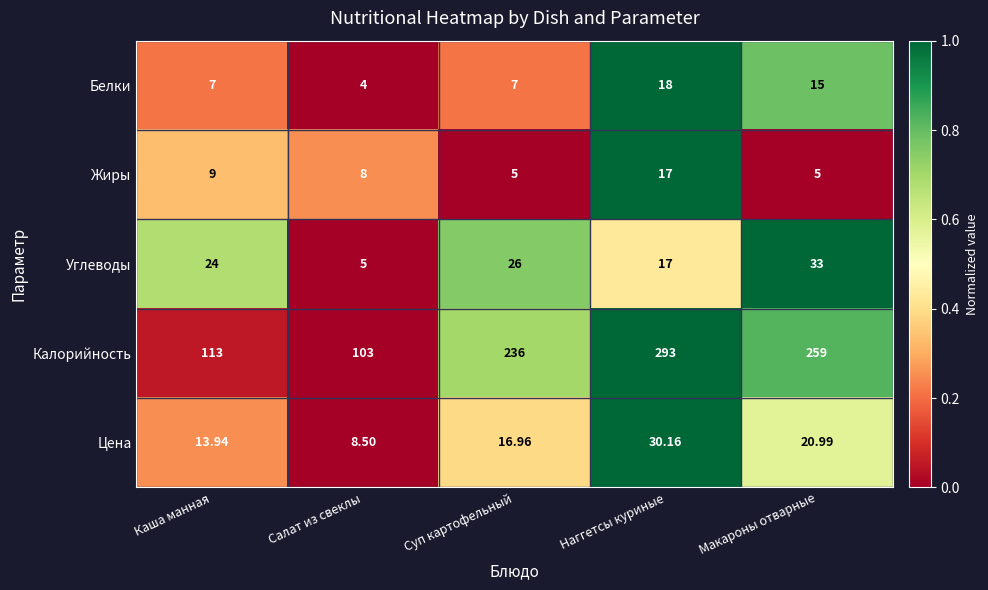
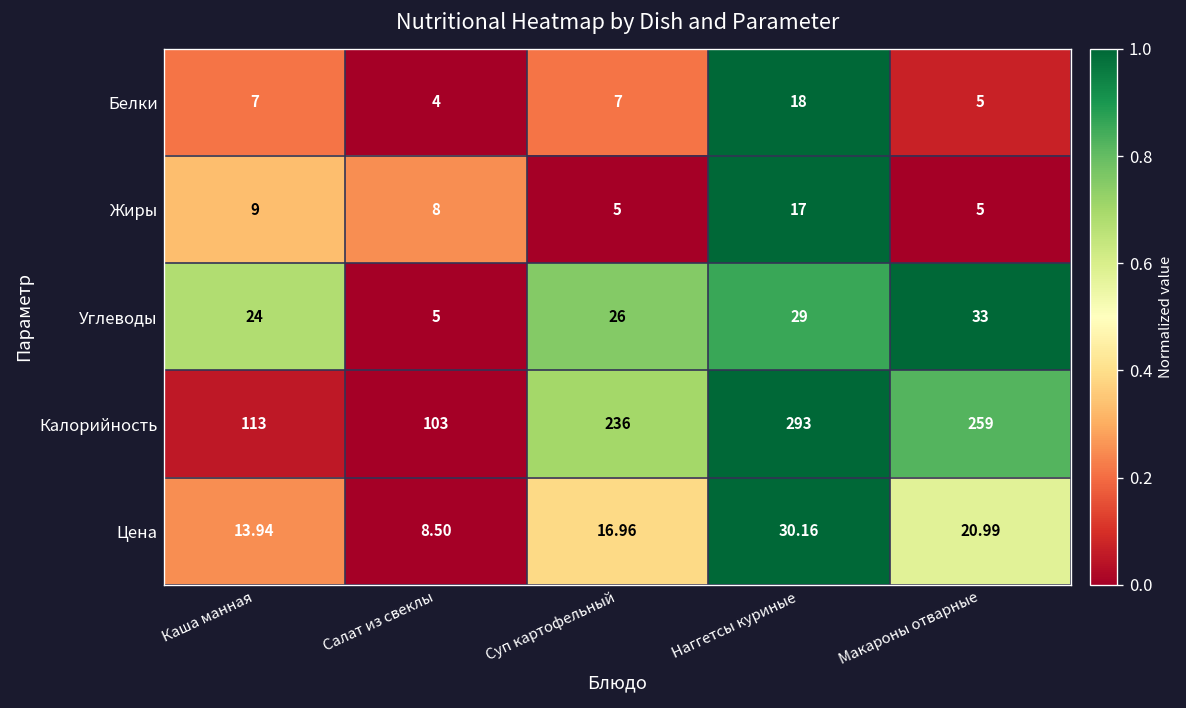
  {
    "Белки": {
      "Каша манная": 7,
      "Салат из свеклы": 4,
      "Суп картофельный": 7,
      "Наггетсы куриные": 18,
-     "Макароны отварные": 15
+     "Макароны отварные": 5
    },
    "Жиры": {
      "Каша манная": 9,
      "Салат из свеклы": 8,
      "Суп картофельный": 5,
      "Наггетсы куриные": 17,
      "Макароны отварные": 5
    },
    "Углеводы": {
      "Каша манная": 24,
      "Салат из свеклы": 5,
      "Суп картофельный": 26,
-     "Наггетсы куриные": 17,
+     "Наггетсы куриные": 29,
      "Макароны отварные": 33
    },
    "Калорийность": {
      "Каша манная": 113,
      "Салат из свеклы": 103,
      "Суп картофельный": 236,
      "Наггетсы куриные": 293,
      "Макароны отварные": 259
    },
    "Цена": {
      "Каша манная": 13.94,
      "Салат из свеклы": 8.50,
      "Суп картофельный": 16.96,
      "Наггетсы куриные": 30.16,
      "Макароны отварные": 20.99
    }
  }
